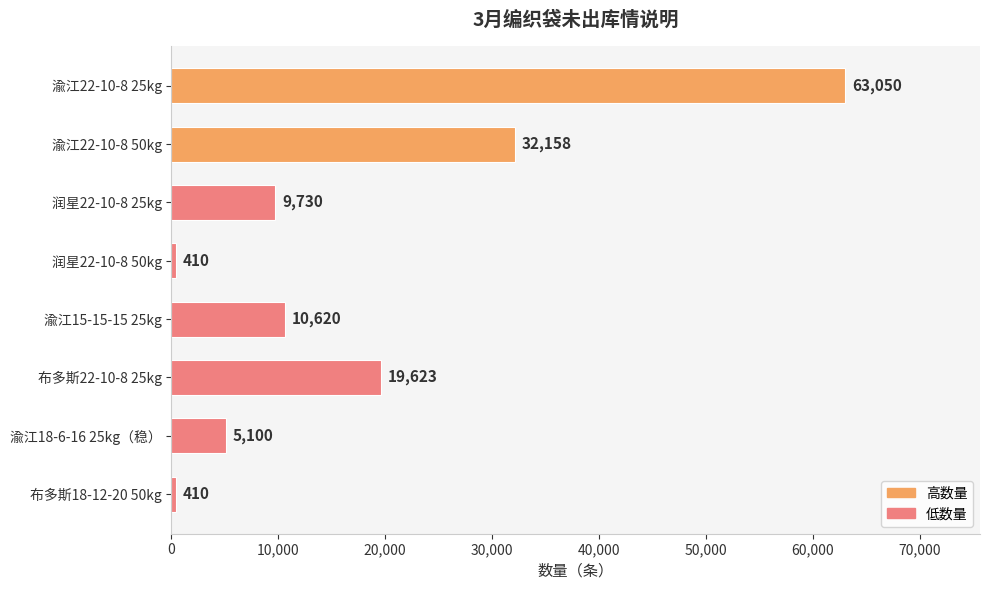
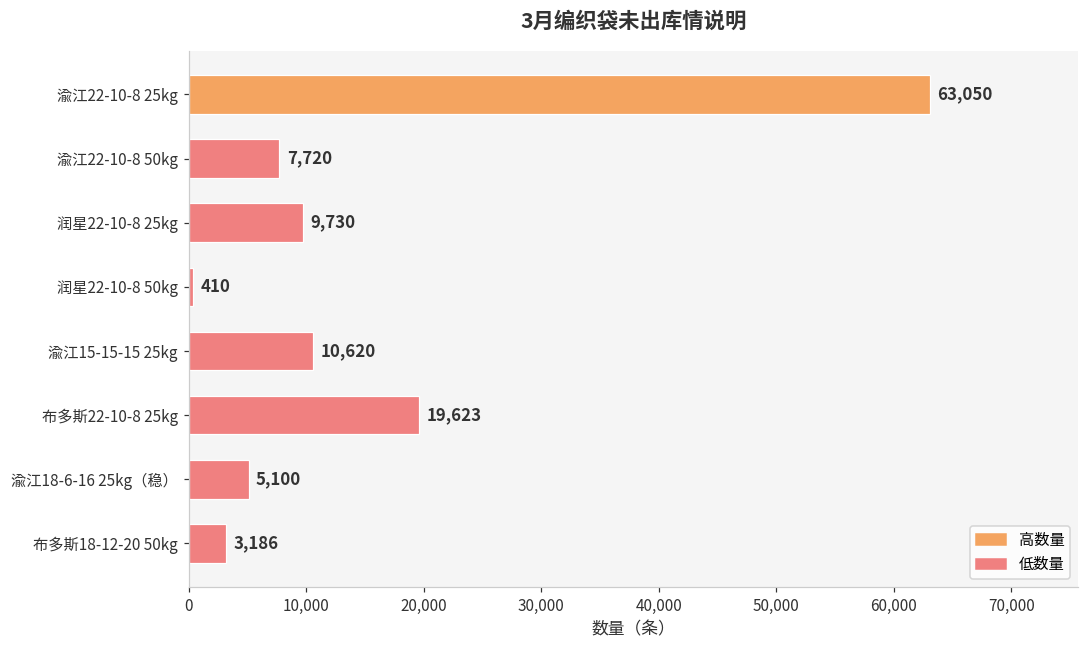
  {
    "渝江22-10-8 25kg": "63,050",
-   "渝江22-10-8 50kg": "32,158",
+   "渝江22-10-8 50kg": "7,720",
    "润星22-10-8 25kg": "9,730",
    "润星22-10-8 50kg": "410",
    "渝江15-15-15 25kg": "10,620",
    "布多斯22-10-8 25kg": "19,623",
    "渝江18-6-16 25kg（稳）": "5,100",
-   "布多斯18-12-20 50kg": "410"
+   "布多斯18-12-20 50kg": "3,186"
  }
